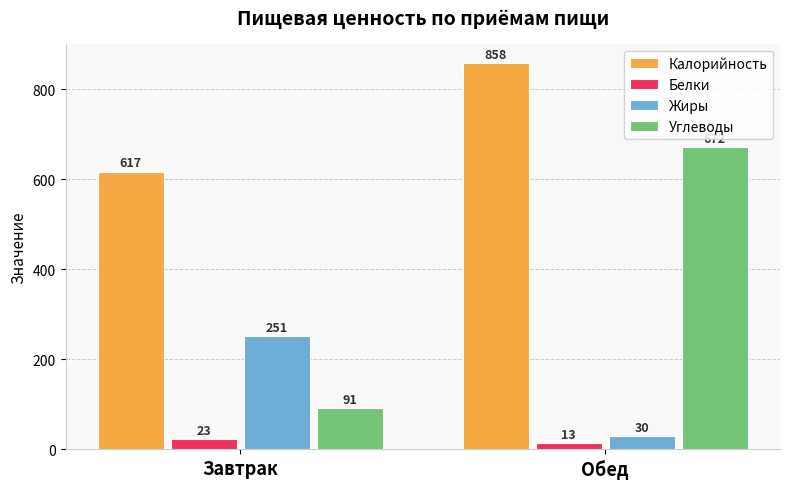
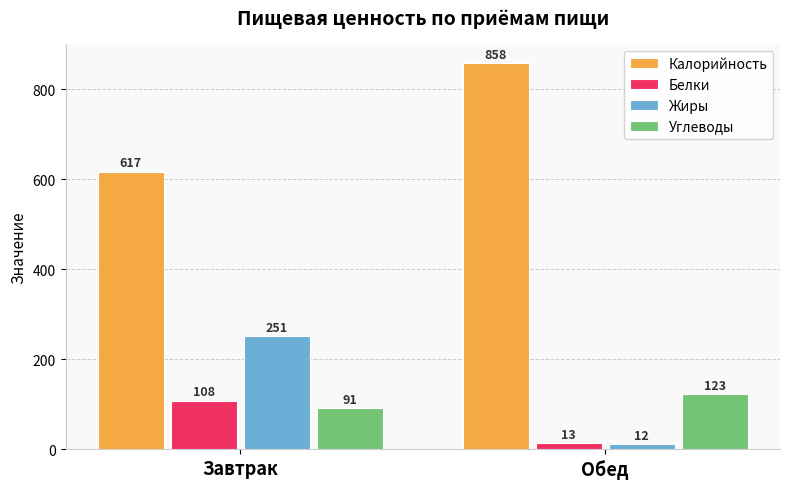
  {
    "Калорийность": {
      "Завтрак": 617,
      "Обед": 858
    },
    "Белки": {
-     "Завтрак": 23,
+     "Завтрак": 108,
      "Обед": 13
    },
    "Жиры": {
      "Завтрак": 251,
-     "Обед": 30
+     "Обед": 12
    },
    "Углеводы": {
-     "Обед": 670
+     "Обед": 120
    }
  }
